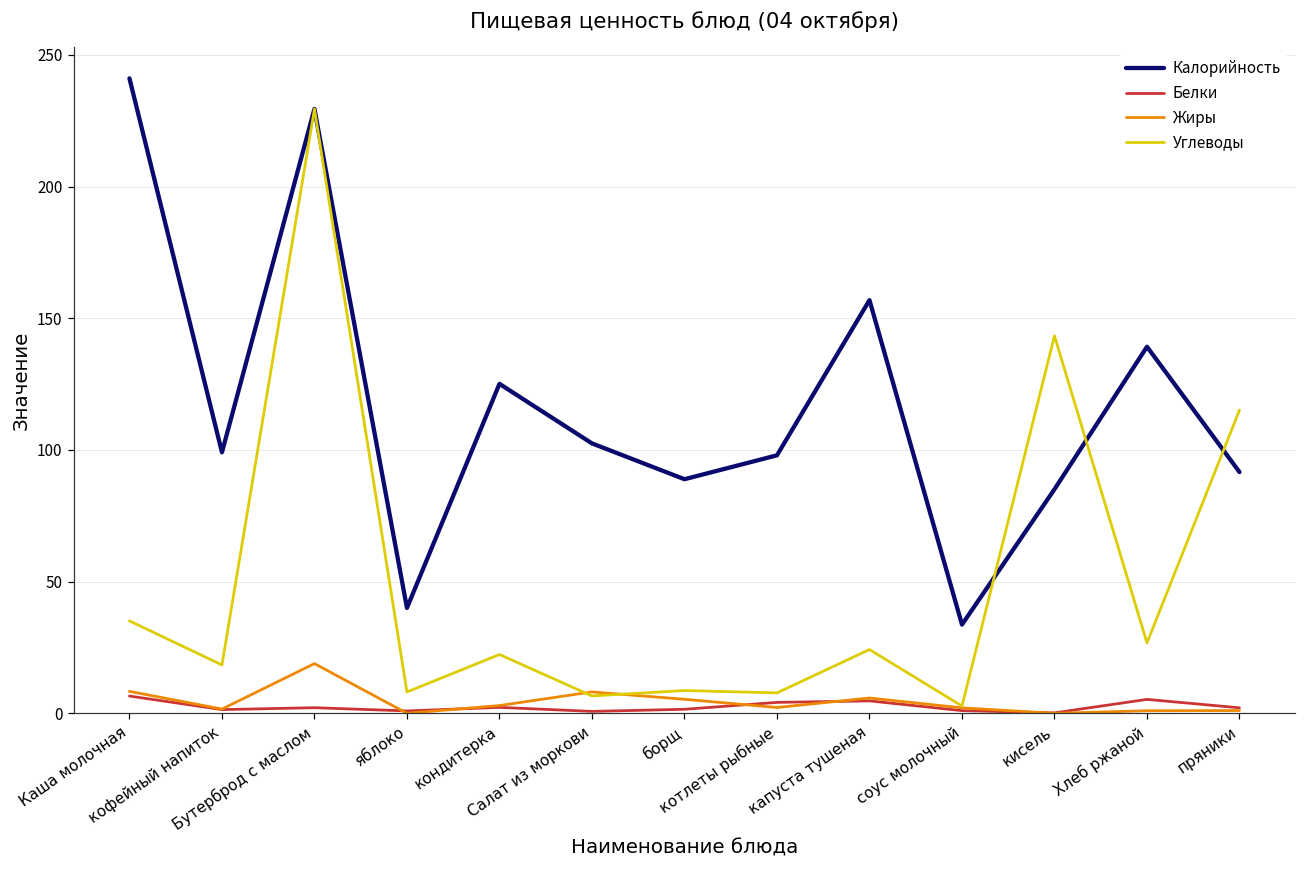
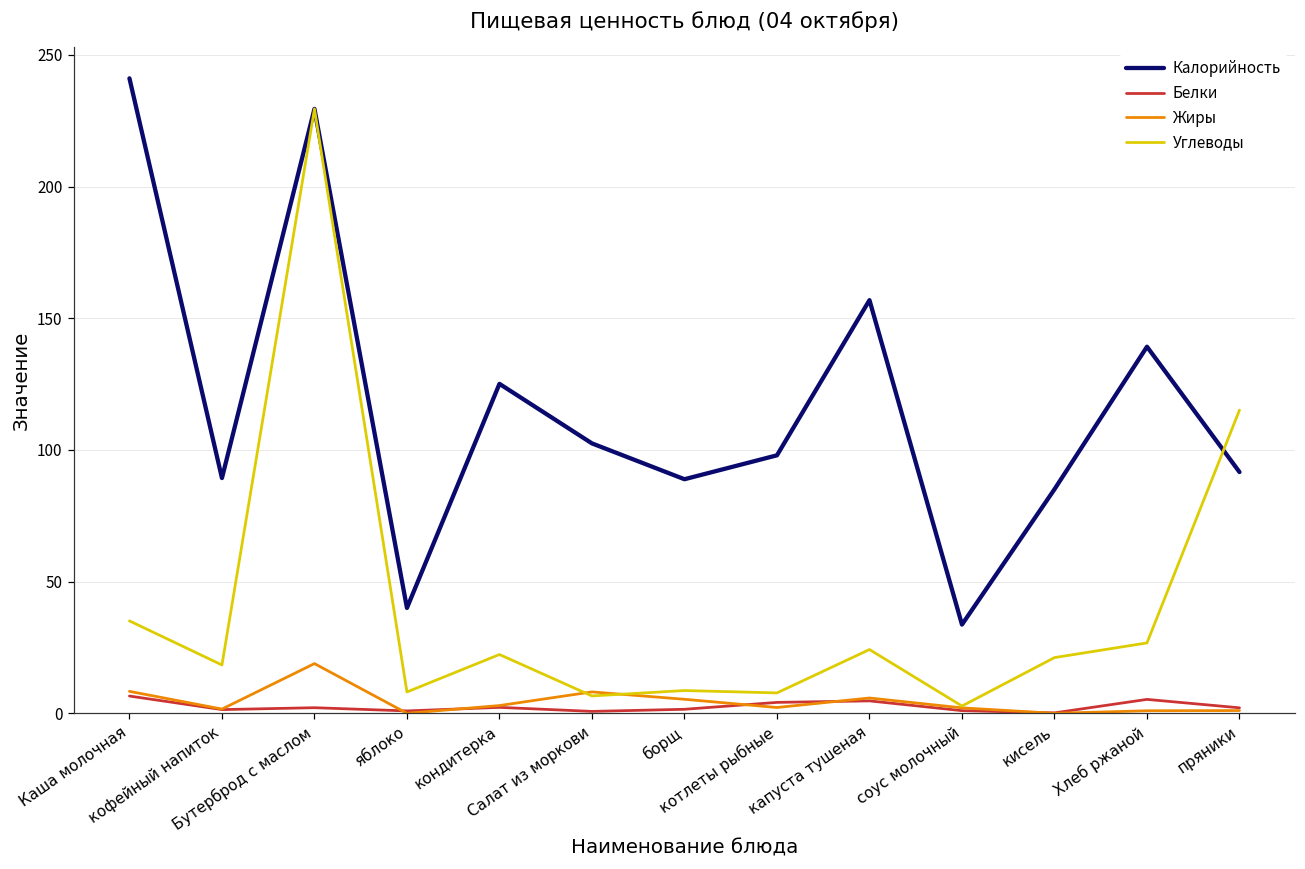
  {
    "Калорийность": {
      "Каша молочная": 241,
-     "кофейный напиток": 99,
+     "кофейный напиток": 89,
      "яблоко": 40,
      "кондитерка": 125,
      "Салат из моркови": 102,
      "борщ": 89,
      "котлеты рыбные": 98,
      "капуста тушеная": 157,
      "соус молочный": 34,
      "кисель": 85,
      "Хлеб ржаной": 139,
      "пряники": 92
    },
    "Белки": {
      "Каша молочная": 7,
      "Бутерброд с маслом": 2,
      "Салат из моркови": 1,
      "борщ": 2,
      "котлеты рыбные": 4,
      "капуста тушеная": 5,
      "соус молочный": 1,
      "Хлеб ржаной": 5
    },
    "Жиры": {
      "Каша молочная": 8,
      "Бутерброд с маслом": 19,
      "Салат из моркови": 8,
      "борщ": 5,
      "котлеты рыбные": 2,
      "капуста тушеная": 6,
      "Хлеб ржаной": 1
    },
    "Углеводы": {
      "Каша молочная": 35,
      "кофейный напиток": 18,
      "яблоко": 8,
      "кондитерка": 22,
      "Салат из моркови": 7,
      "борщ": 9,
      "котлеты рыбные": 8,
      "капуста тушеная": 24,
-     "кисель": 143,
+     "кисель": 21,
      "Хлеб ржаной": 27,
      "пряники": 115
    }
  }
